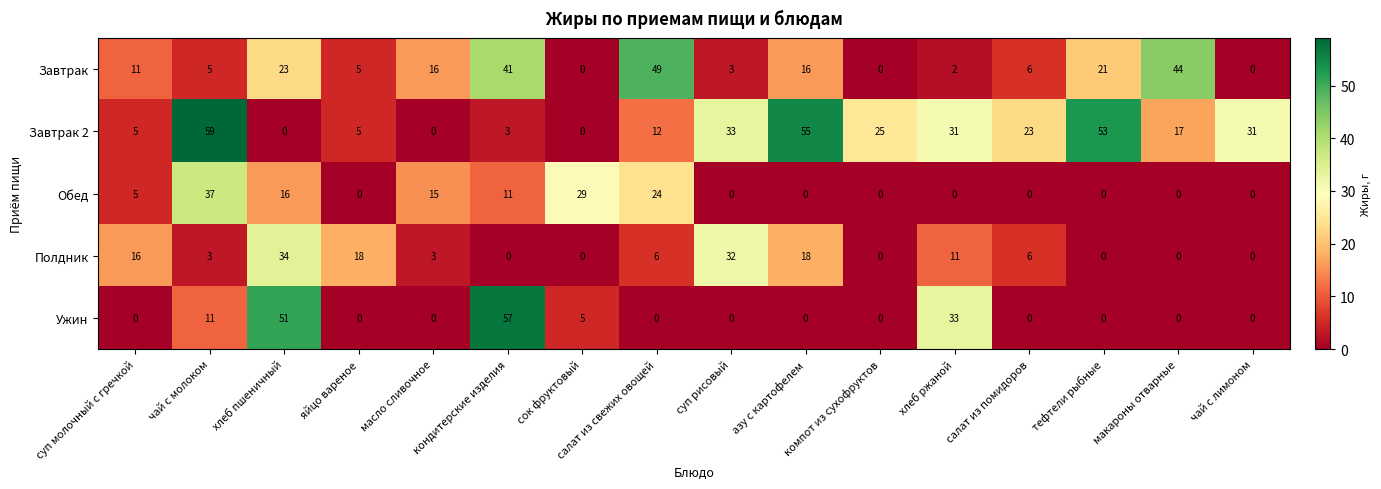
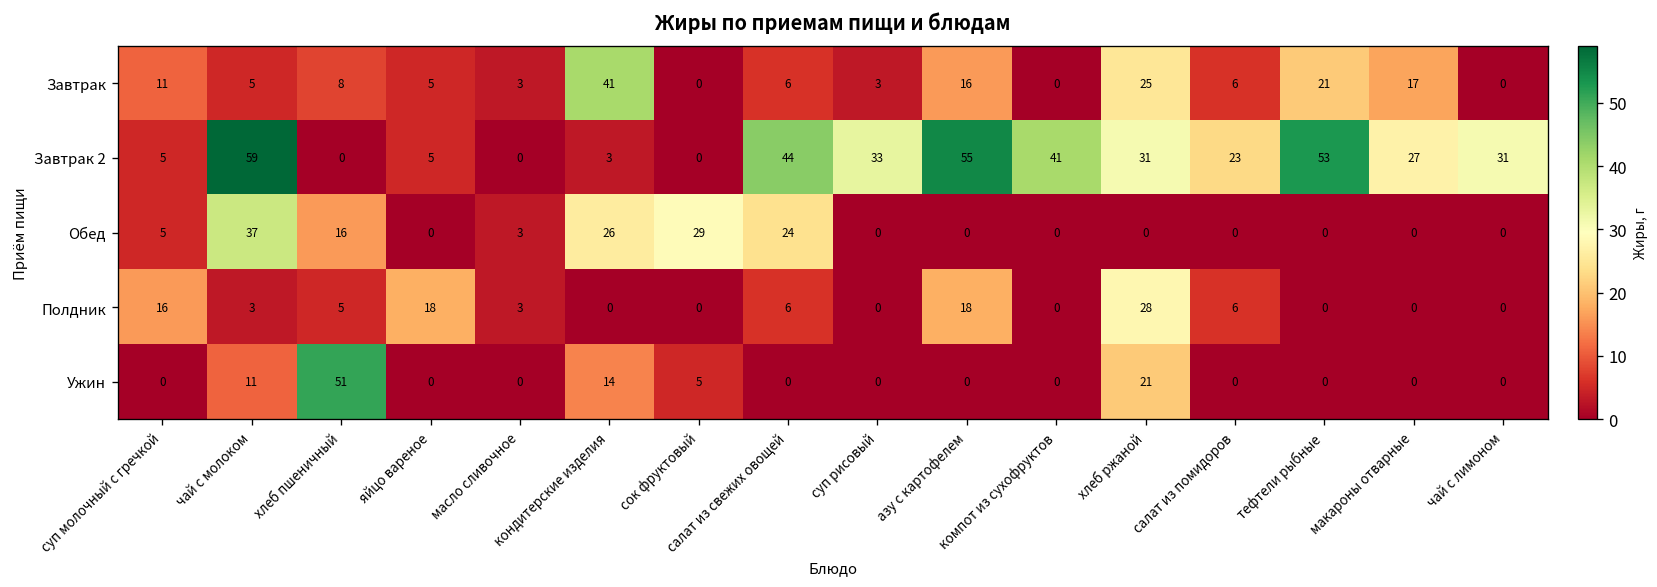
  {
    "Завтрак": {
      "суп молочный с гречкой": 11,
      "чай с молоком": 5,
-     "хлеб пшеничный": 23,
+     "хлеб пшеничный": 8,
      "яйцо вареное": 5,
-     "масло сливочное": 16,
+     "масло сливочное": 3,
      "кондитерские изделия": 41,
      "сок фруктовый": 0,
-     "салат из свежих овощей": 49,
+     "салат из свежих овощей": 6,
      "суп рисовый": 3,
      "азу с картофелем": 16,
      "компот из сухофруктов": 0,
-     "хлеб ржаной": 2,
+     "хлеб ржаной": 25,
      "салат из помидоров": 6,
      "тефтели рыбные": 21,
-     "макароны отварные": 44,
+     "макароны отварные": 17,
      "чай с лимоном": 0
    },
    "Завтрак 2": {
      "суп молочный с гречкой": 5,
      "чай с молоком": 59,
      "хлеб пшеничный": 0,
      "яйцо вареное": 5,
      "масло сливочное": 0,
      "кондитерские изделия": 3,
      "сок фруктовый": 0,
-     "салат из свежих овощей": 12,
+     "салат из свежих овощей": 44,
      "суп рисовый": 33,
      "азу с картофелем": 55,
-     "компот из сухофруктов": 25,
+     "компот из сухофруктов": 41,
      "хлеб ржаной": 31,
      "салат из помидоров": 23,
      "тефтели рыбные": 53,
-     "макароны отварные": 17,
+     "макароны отварные": 27,
      "чай с лимоном": 31
    },
    "Обед": {
      "суп молочный с гречкой": 5,
      "чай с молоком": 37,
      "хлеб пшеничный": 16,
      "яйцо вареное": 0,
-     "масло сливочное": 15,
-     "кондитерские изделия": 11,
+     "масло сливочное": 3,
+     "кондитерские изделия": 26,
      "сок фруктовый": 29,
      "салат из свежих овощей": 24,
      "суп рисовый": 0,
      "азу с картофелем": 0,
      "компот из сухофруктов": 0,
      "хлеб ржаной": 0,
      "салат из помидоров": 0,
      "тефтели рыбные": 0,
      "макароны отварные": 0,
      "чай с лимоном": 0
    },
    "Полдник": {
      "суп молочный с гречкой": 16,
      "чай с молоком": 3,
-     "хлеб пшеничный": 34,
+     "хлеб пшеничный": 5,
      "яйцо вареное": 18,
      "масло сливочное": 3,
      "кондитерские изделия": 0,
      "сок фруктовый": 0,
      "салат из свежих овощей": 6,
-     "суп рисовый": 32,
+     "суп рисовый": 0,
      "азу с картофелем": 18,
      "компот из сухофруктов": 0,
-     "хлеб ржаной": 11,
+     "хлеб ржаной": 28,
      "салат из помидоров": 6,
      "тефтели рыбные": 0,
      "макароны отварные": 0,
      "чай с лимоном": 0
    },
    "Ужин": {
      "суп молочный с гречкой": 0,
      "чай с молоком": 11,
      "хлеб пшеничный": 51,
      "яйцо вареное": 0,
      "масло сливочное": 0,
-     "кондитерские изделия": 57,
+     "кондитерские изделия": 14,
      "сок фруктовый": 5,
      "салат из свежих овощей": 0,
      "суп рисовый": 0,
      "азу с картофелем": 0,
      "компот из сухофруктов": 0,
-     "хлеб ржаной": 33,
+     "хлеб ржаной": 21,
      "салат из помидоров": 0,
      "тефтели рыбные": 0,
      "макароны отварные": 0,
      "чай с лимоном": 0
    }
  }
